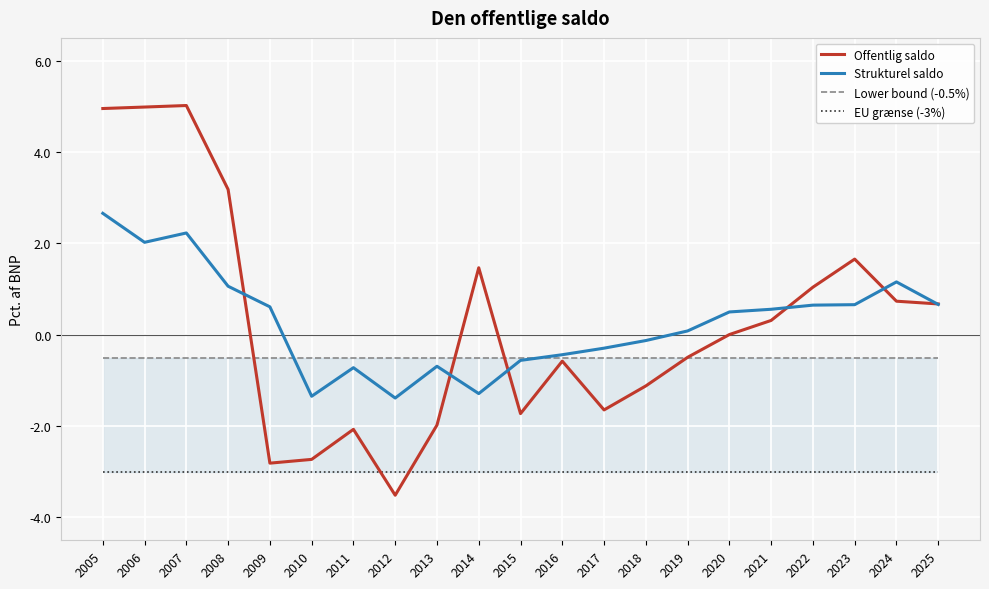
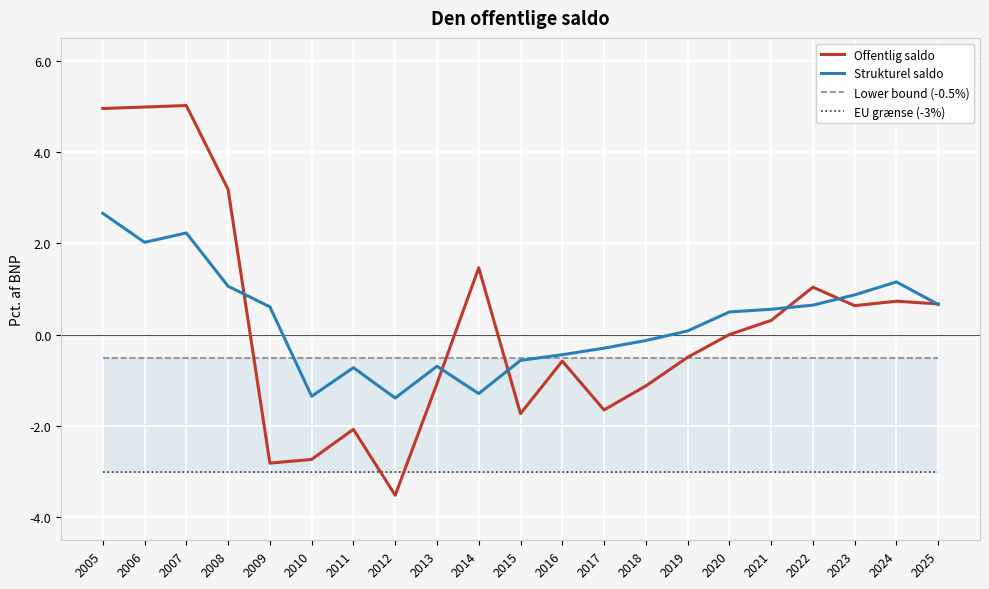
  {
    "Offentlig saldo": {
      "2005": 5.0,
      "2006": 5.0,
      "2007": 5.0,
      "2008": 3.2,
      "2009": -2.8,
      "2010": -2.7,
      "2011": -2.1,
      "2012": -3.5,
-     "2013": -2.0,
+     "2013": -1.1,
      "2014": 1.5,
      "2015": -1.7,
      "2016": -0.6,
      "2017": -1.6,
      "2018": -1.1,
      "2020": 0.0,
      "2021": 0.3,
      "2022": 1.0,
-     "2023": 1.7,
+     "2023": 0.6,
      "2024": 0.7
    },
    "Strukturel saldo": {
      "2005": 2.7,
      "2006": 2.0,
      "2007": 2.2,
      "2008": 1.1,
      "2009": 0.6,
      "2010": -1.3,
      "2011": -0.7,
      "2012": -1.4,
      "2013": -0.7,
      "2014": -1.3,
      "2015": -0.6,
      "2016": -0.4,
      "2017": -0.3,
      "2018": -0.1,
      "2019": 0.1,
      "2020": 0.5,
      "2021": 0.6,
      "2022": 0.6,
-     "2023": 0.7,
+     "2023": 0.9,
      "2024": 1.2
    },
    "Lower bound (-0.5%)": {
      "2005": -0.5,
      "2006": -0.5,
      "2007": -0.5,
      "2008": -0.5,
      "2009": -0.5,
      "2010": -0.5,
      "2011": -0.5,
      "2012": -0.5,
      "2013": -0.5,
      "2014": -0.5,
      "2015": -0.5,
      "2016": -0.5,
      "2017": -0.5,
      "2018": -0.5,
      "2020": -0.5,
      "2021": -0.5,
      "2022": -0.5,
      "2023": -0.5,
      "2024": -0.5,
      "2025": -0.5
    },
    "EU grænse (-3%)": {
      "2005": -3.0,
      "2006": -3.0,
      "2007": -3.0,
      "2008": -3.0,
      "2009": -3.0,
      "2010": -3.0,
      "2011": -3.0,
      "2012": -3.0,
      "2013": -3.0,
      "2014": -3.0,
      "2015": -3.0,
      "2016": -3.0,
      "2017": -3.0,
      "2018": -3.0,
      "2019": -3.0,
      "2020": -3.0,
      "2021": -3.0,
      "2022": -3.0,
      "2023": -3.0,
      "2024": -3.0,
      "2025": -3.0
    }
  }
